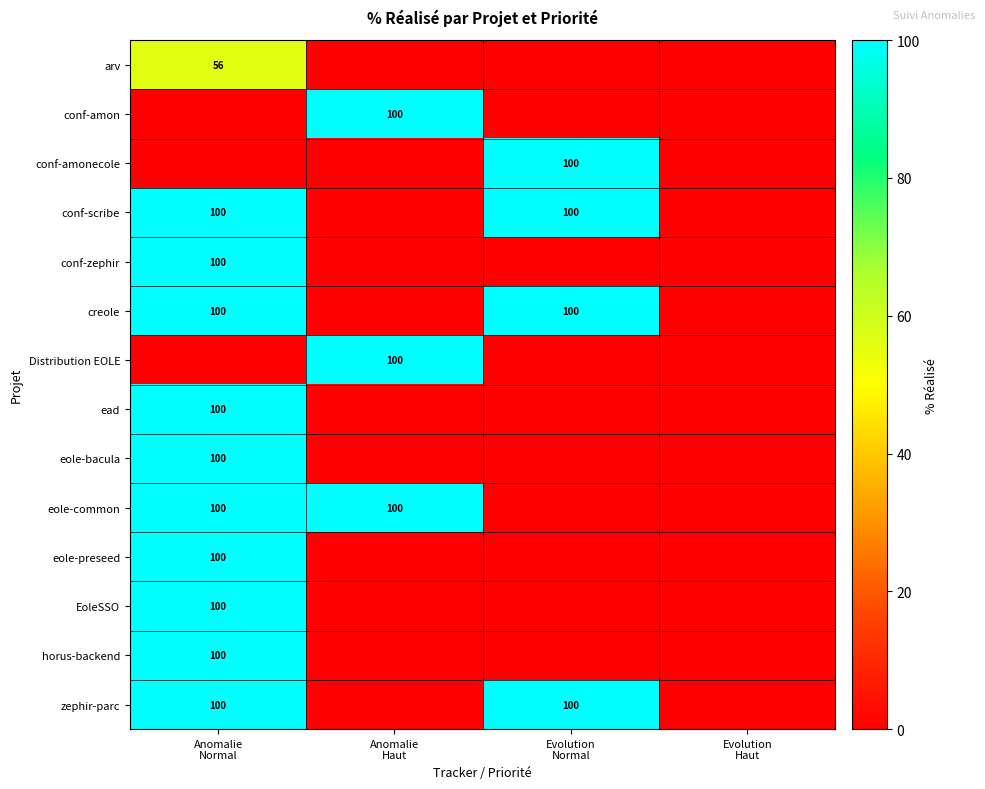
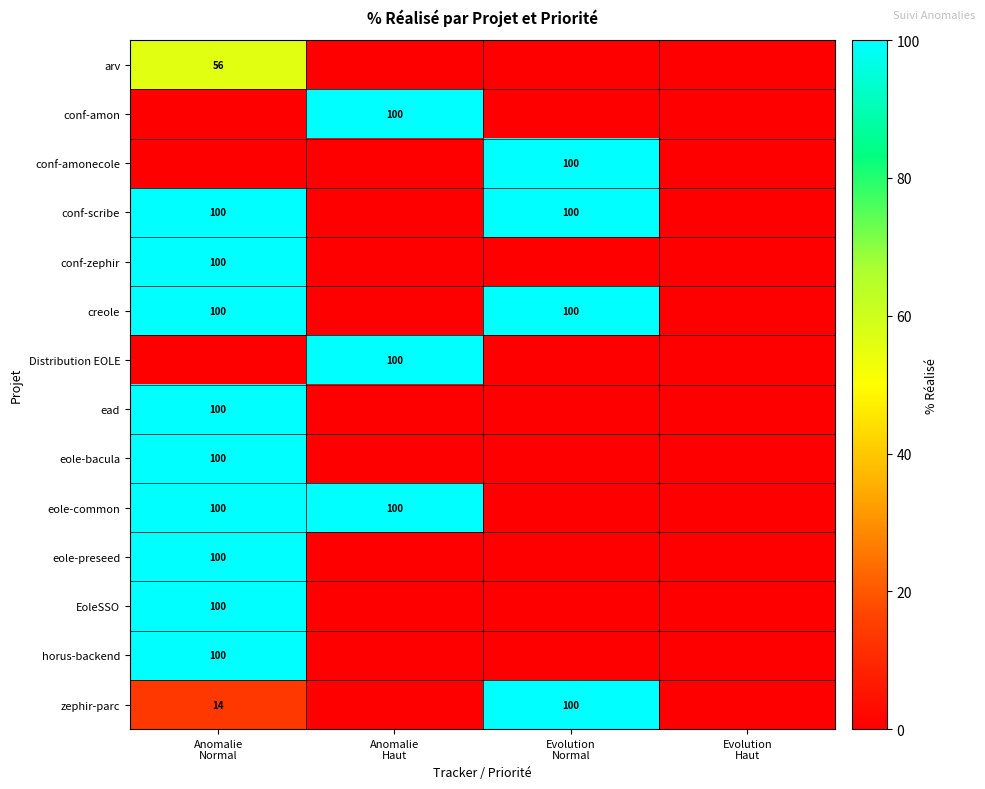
  {
    "arv": {
      "Anomalie Normal": 56
    },
    "conf-amon": {
      "Anomalie Haut": 100
    },
    "conf-amonecole": {
      "Evolution Normal": 100
    },
    "conf-scribe": {
      "Anomalie Normal": 100,
      "Evolution Normal": 100
    },
    "conf-zephir": {
      "Anomalie Normal": 100
    },
    "creole": {
      "Anomalie Normal": 100,
      "Evolution Normal": 100
    },
    "Distribution EOLE": {
      "Anomalie Haut": 100
    },
    "ead": {
      "Anomalie Normal": 100
    },
    "eole-bacula": {
      "Anomalie Normal": 100
    },
    "eole-common": {
      "Anomalie Normal": 100,
      "Anomalie Haut": 100
    },
    "eole-preseed": {
      "Anomalie Normal": 100
    },
    "EoleSSO": {
      "Anomalie Normal": 100
    },
    "horus-backend": {
      "Anomalie Normal": 100
    },
    "zephir-parc": {
-     "Anomalie Normal": 100,
+     "Anomalie Normal": 14,
      "Evolution Normal": 100
    }
  }
